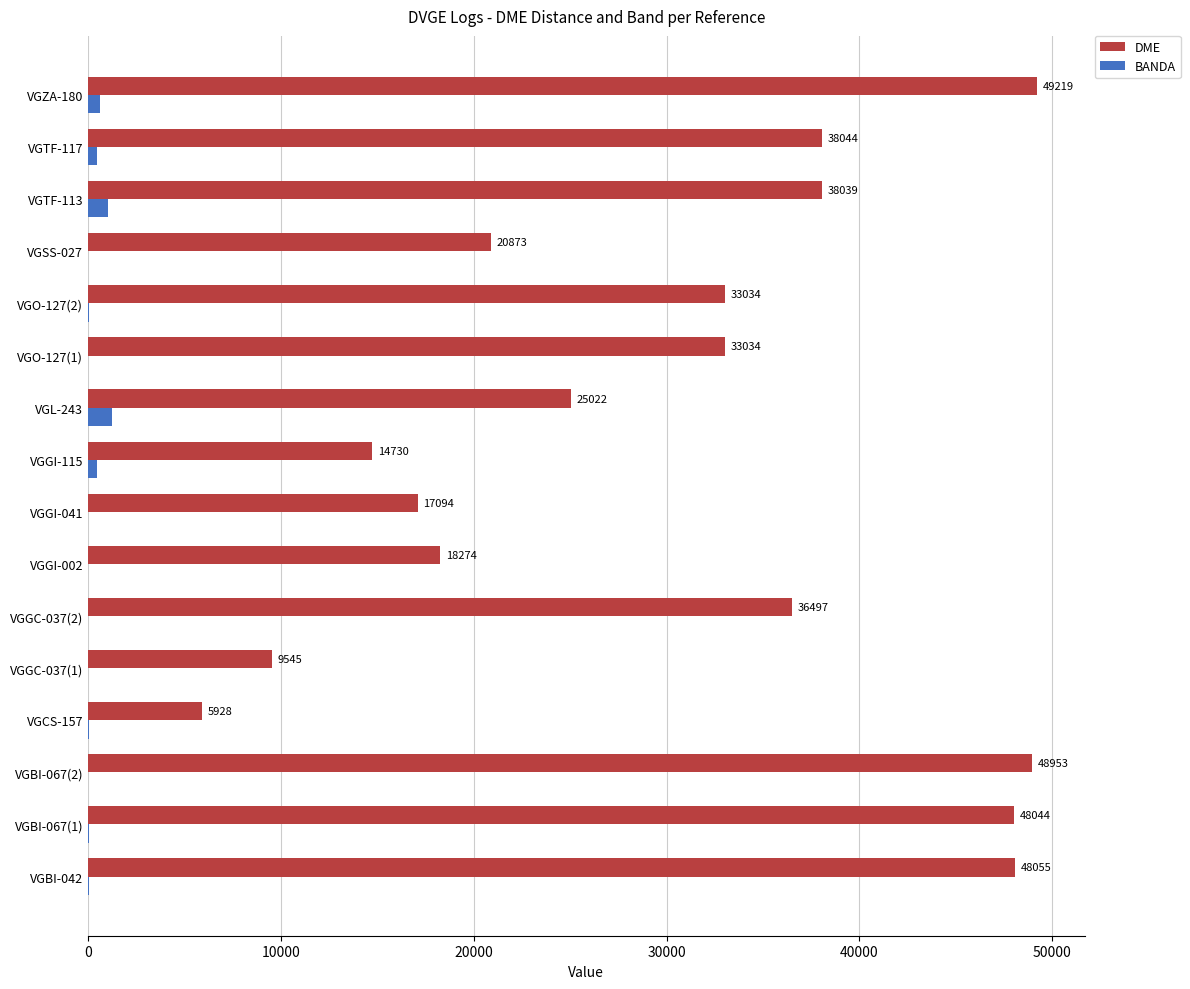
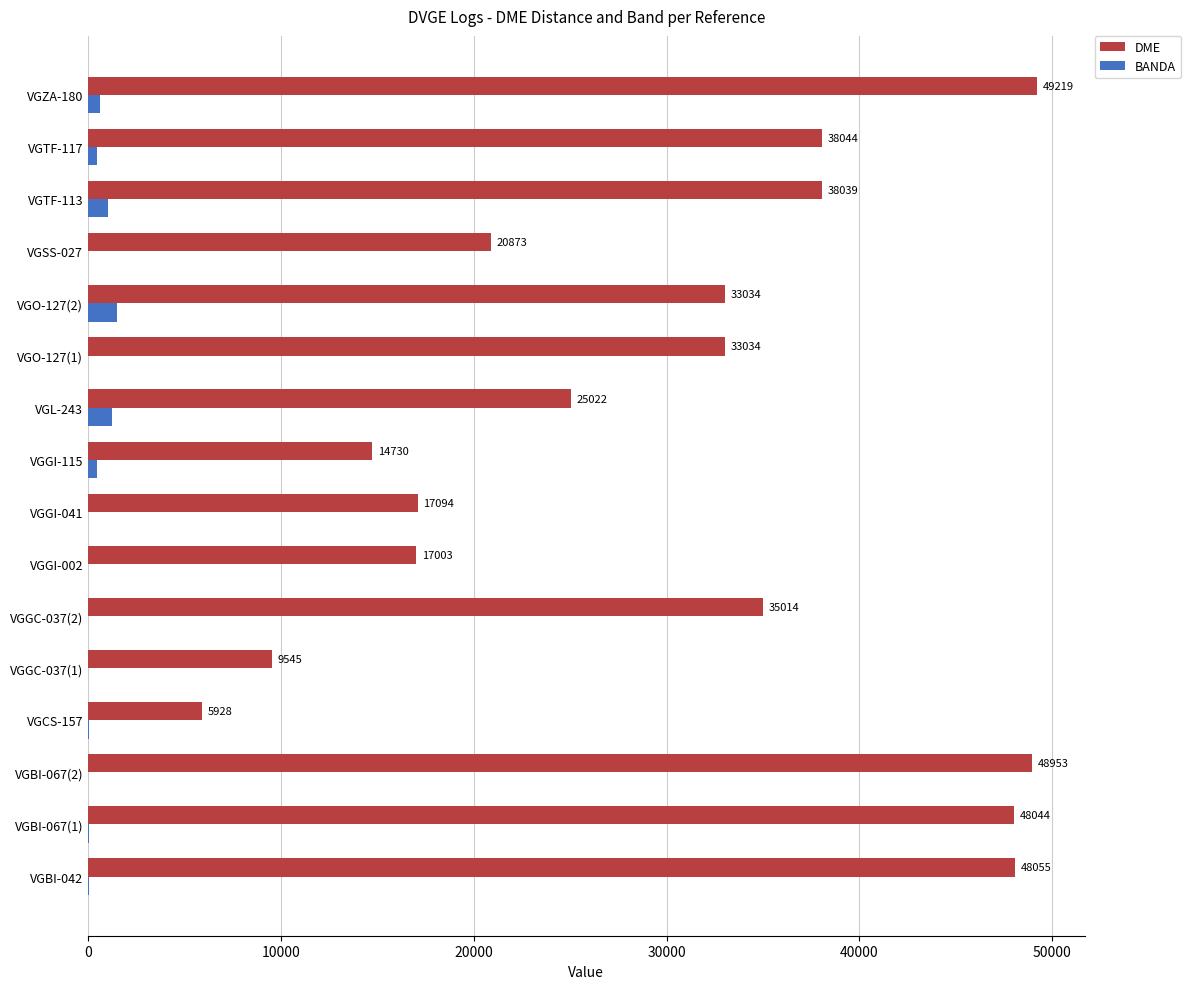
  {
    "DME": {
      "VGZA-180": 49219,
      "VGTF-117": 38044,
      "VGTF-113": 38039,
      "VGSS-027": 20873,
      "VGO-127(2)": 33034,
      "VGO-127(1)": 33034,
      "VGL-243": 25022,
      "VGGI-115": 14730,
      "VGGI-041": 17094,
-     "VGGI-002": 18274,
-     "VGGC-037(2)": 36497,
+     "VGGI-002": 17003,
+     "VGGC-037(2)": 35014,
      "VGGC-037(1)": 9545,
      "VGCS-157": 5928,
      "VGBI-067(2)": 48953,
      "VGBI-067(1)": 48044,
      "VGBI-042": 48055
    },
    "BANDA": {
      "VGZA-180": 600,
      "VGTF-117": 500,
      "VGTF-113": 1000,
-     "VGO-127(2)": 0,
+     "VGO-127(2)": 1500,
      "VGL-243": 1200,
      "VGGI-115": 400
    }
  }
